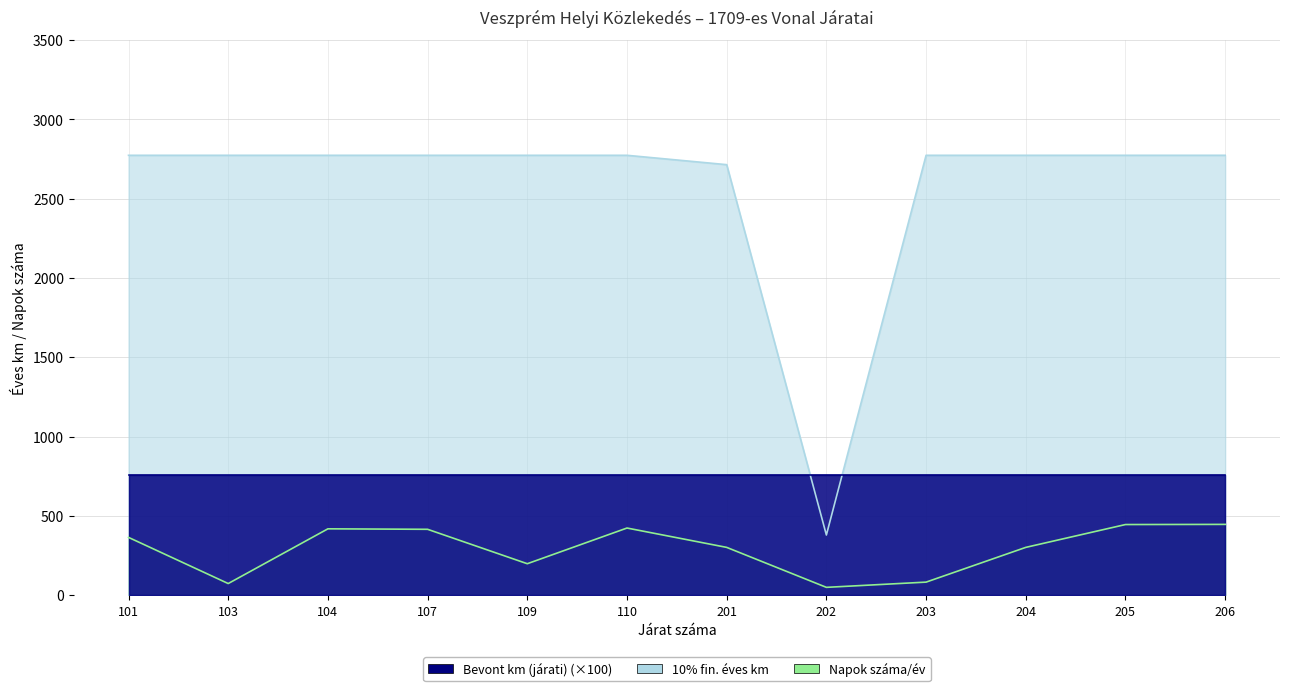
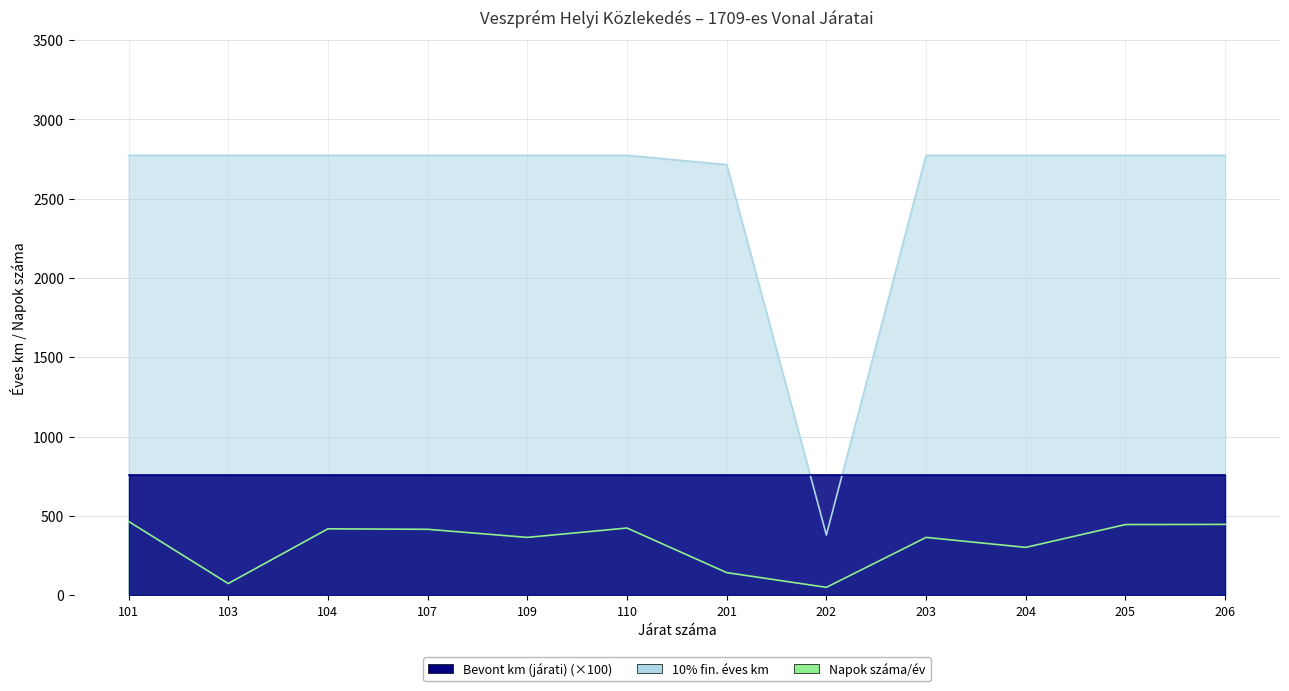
  {
    "Napok száma/év": {
-     "101": 370,
+     "101": 470,
      "103": 70,
      "104": 420,
      "107": 420,
-     "109": 200,
+     "109": 370,
      "110": 420,
-     "201": 300,
+     "201": 140,
      "202": 50,
-     "203": 80,
+     "203": 370,
      "204": 300,
      "205": 450,
      "206": 450
    },
    "10% fin. éves km": {
      "101": 2770,
      "103": 2770,
      "104": 2770,
      "107": 2770,
      "109": 2770,
      "110": 2770,
      "201": 2720,
      "202": 380,
      "203": 2770,
      "204": 2770,
      "205": 2770,
      "206": 2770
    },
    "Bevont km (járati) (×100)": {
      "101": 760,
      "103": 760,
      "104": 760,
      "107": 760,
      "109": 760,
      "110": 760,
      "201": 760,
      "202": 760,
      "203": 760,
      "204": 760,
      "205": 760,
      "206": 760
    }
  }
